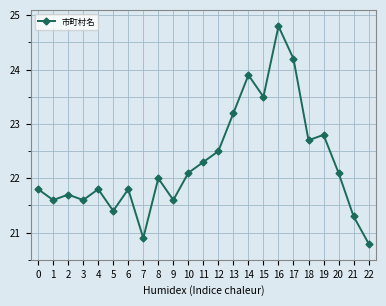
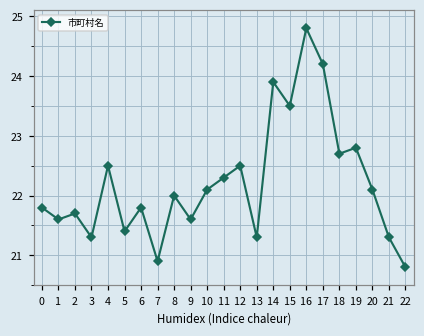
  {
    "0": 21.8,
    "1": 21.6,
    "2": 21.7,
-   "3": 21.6,
-   "4": 21.8,
+   "3": 21.3,
+   "4": 22.5,
    "5": 21.4,
    "6": 21.8,
    "7": 20.9,
    "8": 22.0,
    "9": 21.6,
    "10": 22.1,
    "11": 22.3,
    "12": 22.5,
-   "13": 23.2,
+   "13": 21.3,
    "14": 23.9,
    "15": 23.5,
    "16": 24.8,
    "17": 24.2,
    "18": 22.7,
    "19": 22.8,
    "20": 22.1,
    "21": 21.3,
    "22": 20.8
  }
